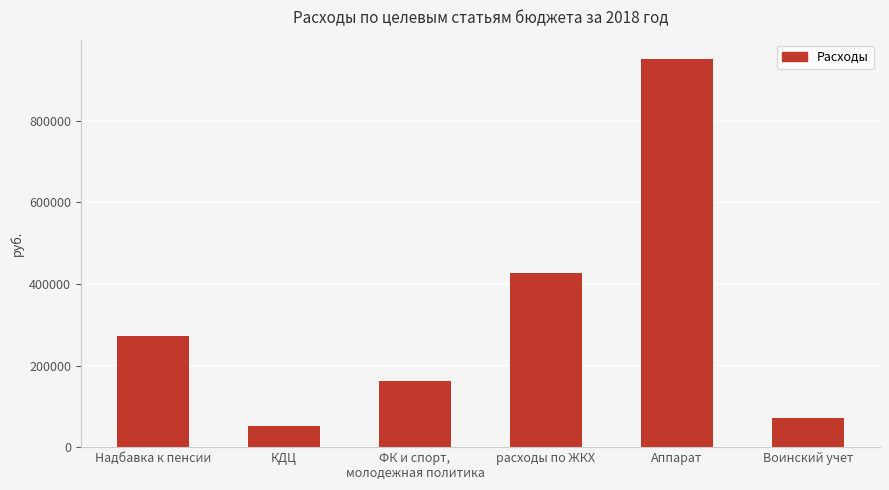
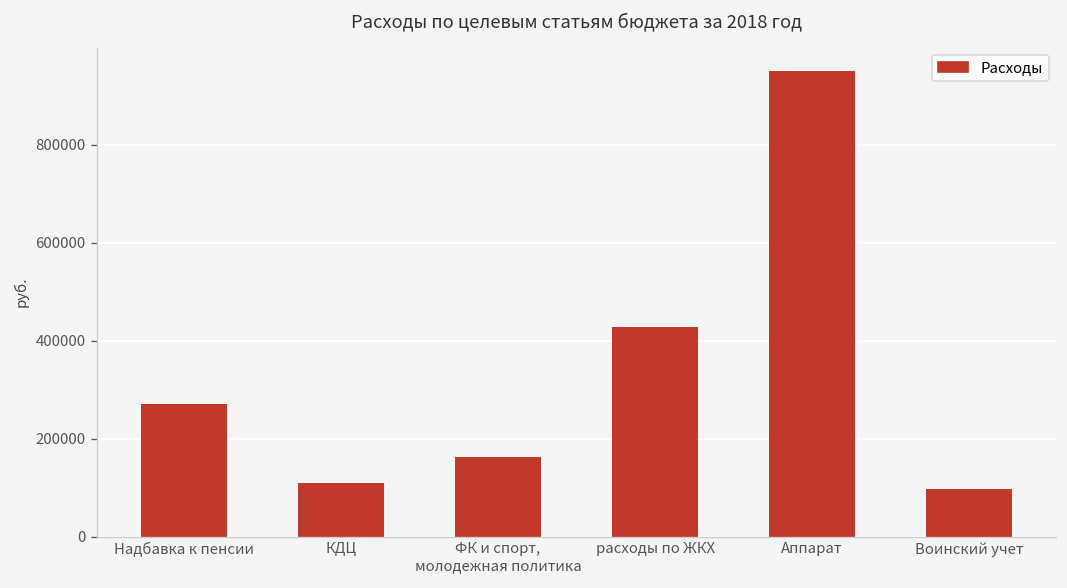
  {
    "Надбавка к пенсии": 270000,
-   "КДЦ": 50000,
+   "КДЦ": 110000,
    "ФК и спорт, молодежная политика": 160000,
    "расходы по ЖКХ": 430000,
    "Аппарат": 950000,
-   "Воинский учет": 70000
+   "Воинский учет": 100000
  }
